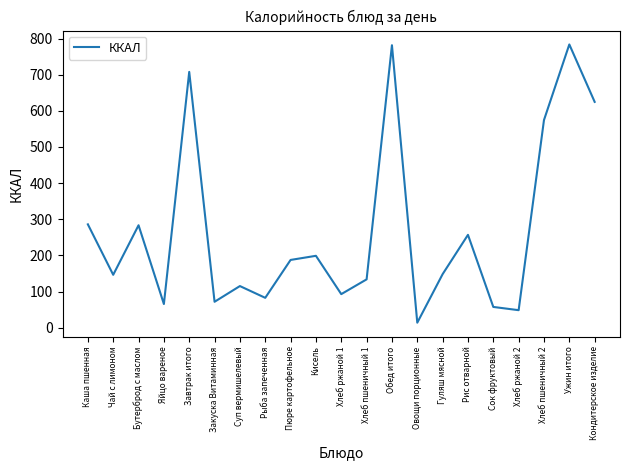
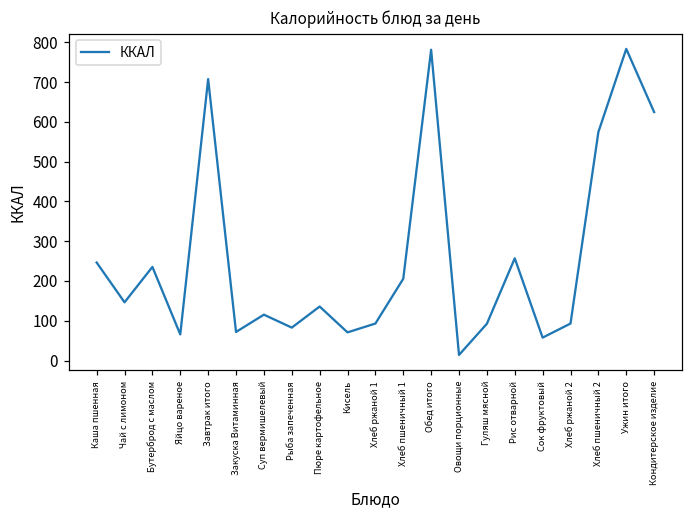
  {
-   "Каша пшенная": 290,
+   "Каша пшенная": 250,
    "Чай с лимоном": 150,
-   "Бутерброд с маслом": 280,
+   "Бутерброд с маслом": 240,
    "Яйцо вареное": 70,
    "Завтрак итого": 710,
    "Закуска Витаминная": 70,
    "Суп вермишелевый": 120,
    "Рыба запеченная": 80,
-   "Пюре картофельное": 190,
-   "Кисель": 200,
+   "Пюре картофельное": 140,
+   "Кисель": 70,
    "Хлеб ржаной 1": 90,
-   "Хлеб пшеничный 1": 130,
+   "Хлеб пшеничный 1": 210,
    "Обед итого": 780,
    "Овощи порционные": 10,
-   "Гуляш мясной": 150,
+   "Гуляш мясной": 90,
    "Рис отварной": 260,
    "Сок фруктовый": 60,
-   "Хлеб ржаной 2": 50,
+   "Хлеб ржаной 2": 90,
    "Хлеб пшеничный 2": 570,
    "Ужин итого": 780,
    "Кондитерское изделие": 620
  }
